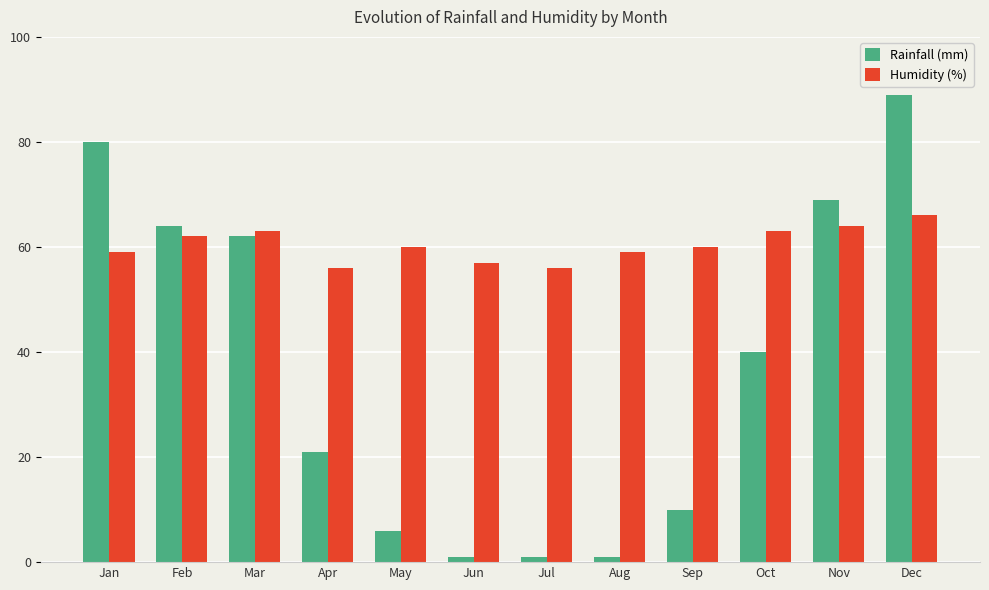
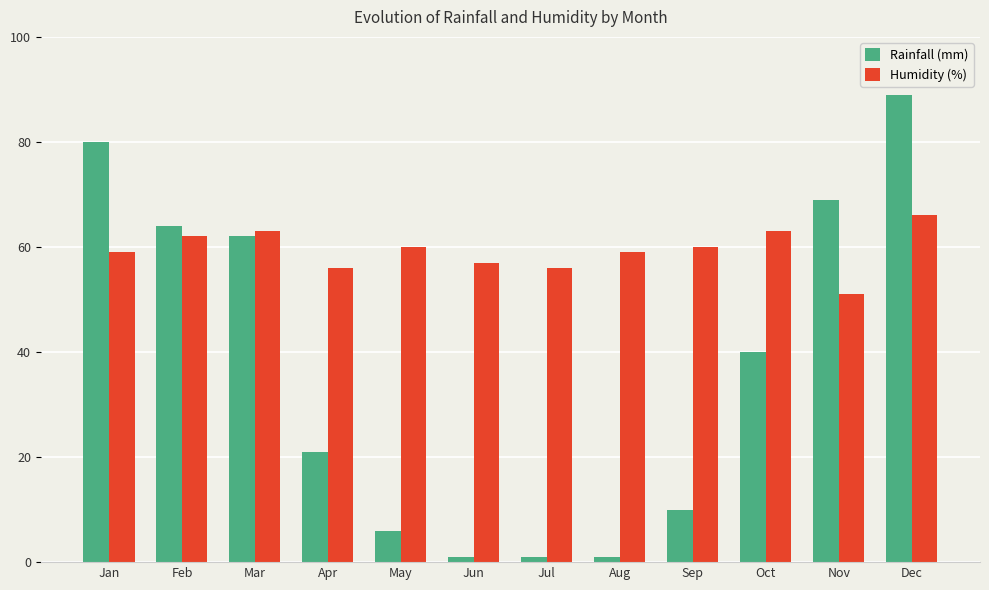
  {
    "Rainfall (mm)": {
      "Jan": 80,
      "Feb": 64,
      "Mar": 62,
      "Apr": 21,
      "May": 6,
      "Jun": 1,
      "Jul": 1,
      "Aug": 1,
      "Sep": 10,
      "Oct": 40,
      "Nov": 69,
      "Dec": 89
    },
    "Humidity (%)": {
      "Jan": 59,
      "Feb": 62,
      "Mar": 63,
      "Apr": 56,
      "May": 60,
      "Jun": 57,
      "Jul": 56,
      "Aug": 59,
      "Sep": 60,
      "Oct": 63,
-     "Nov": 64,
+     "Nov": 51,
      "Dec": 66
    }
  }
